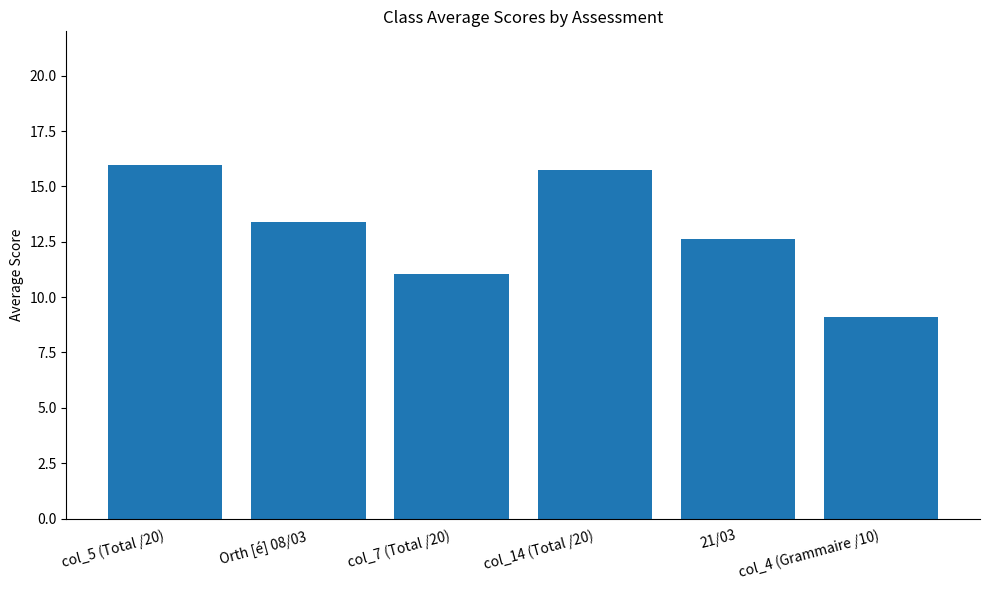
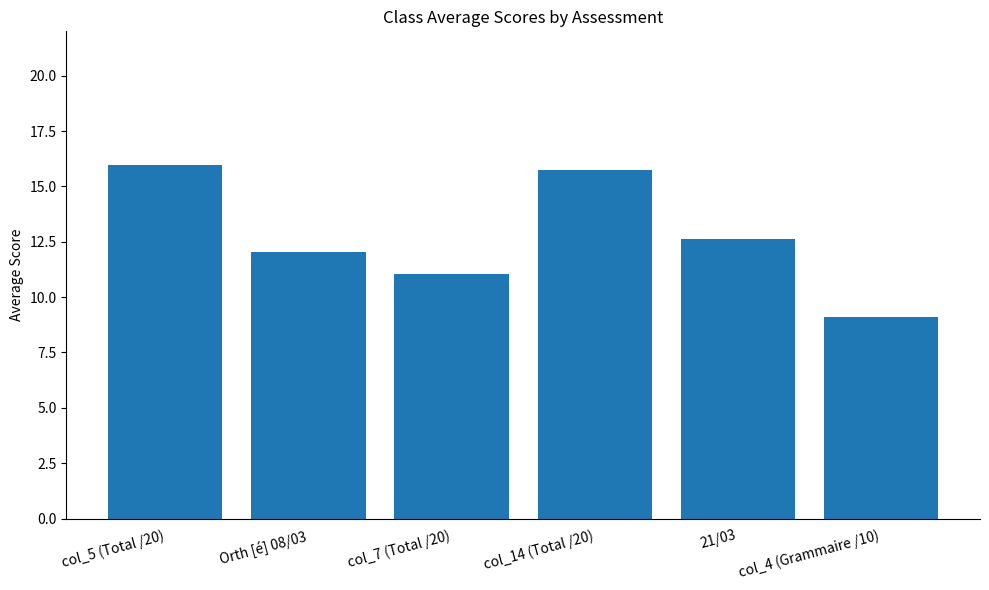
  {
    "col_5 (Total /20)": 16.0,
-   "Orth [é] 08/03": 13.4,
+   "Orth [é] 08/03": 12.0,
    "col_7 (Total /20)": 11.1,
    "col_14 (Total /20)": 15.8,
    "21/03": 12.6,
    "col_4 (Grammaire /10)": 9.1
  }
